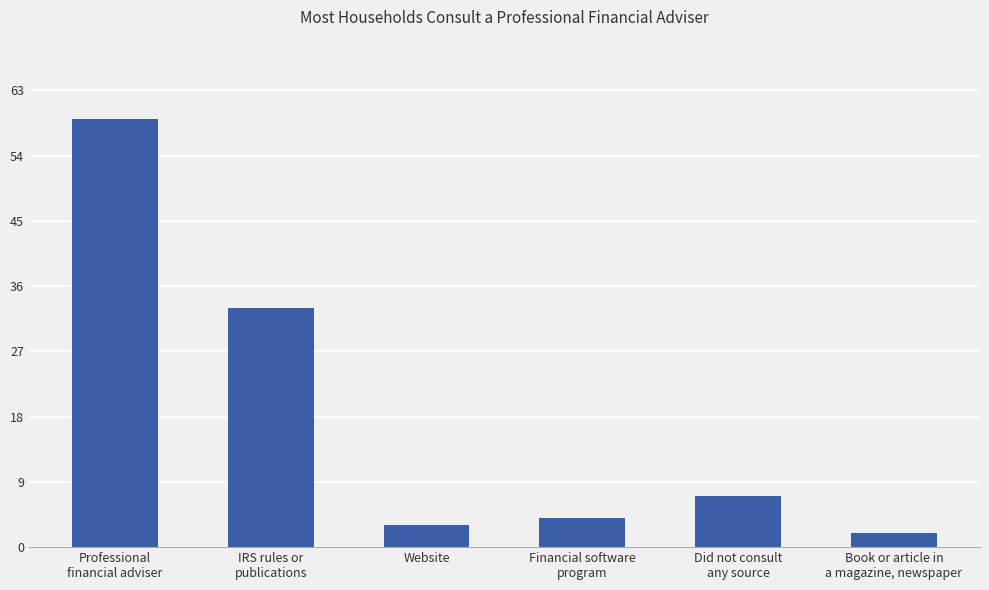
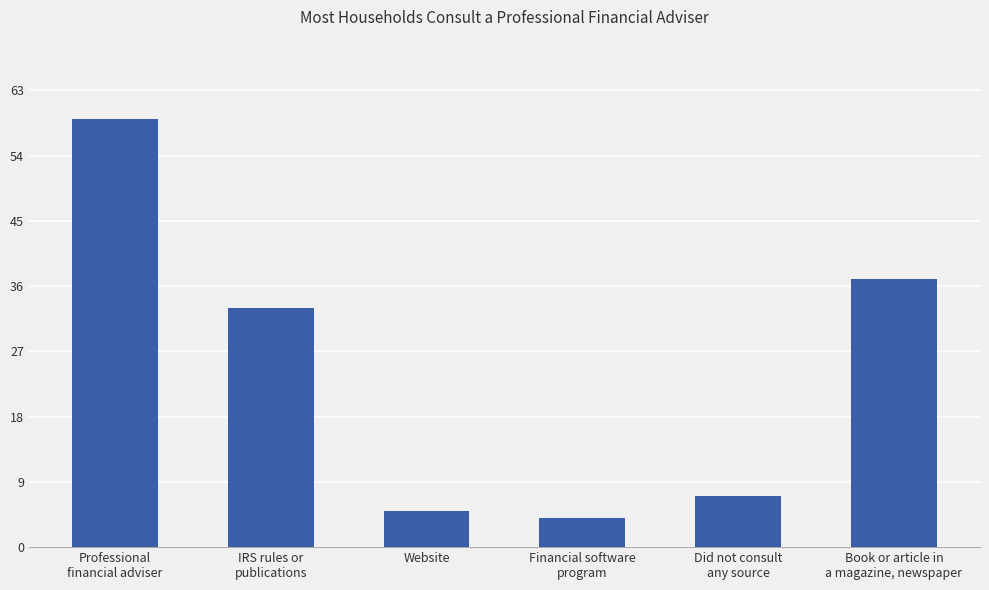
  {
    "Professional financial adviser": 59,
    "IRS rules or publications": 33,
-   "Website": 3,
+   "Website": 5,
    "Financial software program": 4,
    "Did not consult any source": 7,
-   "Book or article in a magazine, newspaper": 2
+   "Book or article in a magazine, newspaper": 37
  }
